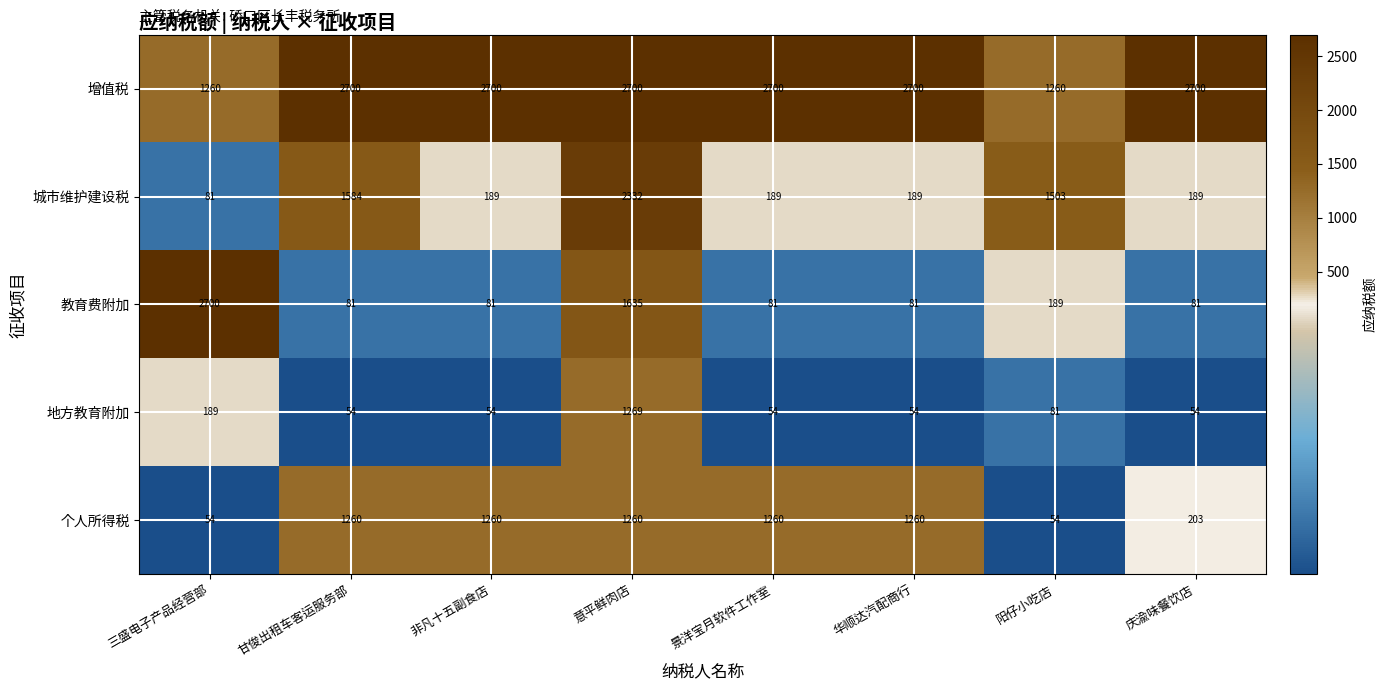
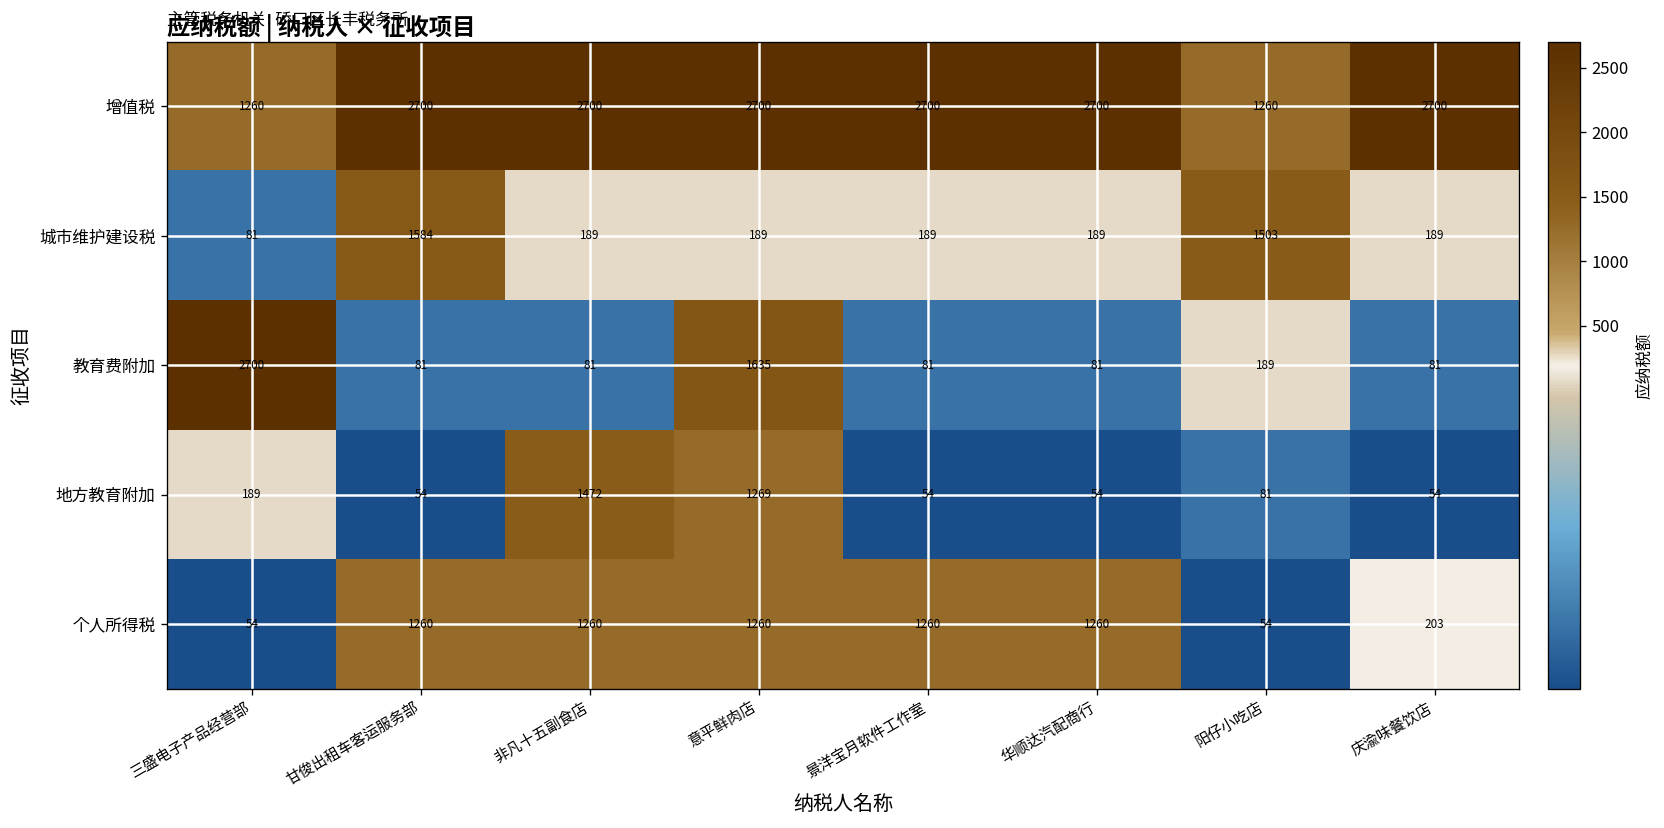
  {
    "增值税": {
      "三盛电子产品经营部": 1260,
      "甘俊出租车客运服务部": 2700,
      "非凡十五副食店": 2700,
      "意平鲜肉店": 2700,
      "景洋宝月软件工作室": 2700,
      "华顺达汽配商行": 2700,
      "阳仔小吃店": 1260,
      "庆渝味餐饮店": 2700
    },
    "城市维护建设税": {
      "三盛电子产品经营部": 81,
      "甘俊出租车客运服务部": 1584,
      "非凡十五副食店": 189,
-     "意平鲜肉店": 2332,
+     "意平鲜肉店": 189,
      "景洋宝月软件工作室": 189,
      "华顺达汽配商行": 189,
      "阳仔小吃店": 1503,
      "庆渝味餐饮店": 189
    },
    "教育费附加": {
      "三盛电子产品经营部": 2700,
      "甘俊出租车客运服务部": 81,
      "非凡十五副食店": 81,
      "意平鲜肉店": 1635,
      "景洋宝月软件工作室": 81,
      "华顺达汽配商行": 81,
      "阳仔小吃店": 189,
      "庆渝味餐饮店": 81
    },
    "地方教育附加": {
      "三盛电子产品经营部": 189,
      "甘俊出租车客运服务部": 54,
-     "非凡十五副食店": 54,
+     "非凡十五副食店": 1472,
      "意平鲜肉店": 1269,
      "景洋宝月软件工作室": 54,
      "华顺达汽配商行": 54,
      "阳仔小吃店": 81,
      "庆渝味餐饮店": 54
    },
    "个人所得税": {
      "三盛电子产品经营部": 54,
      "甘俊出租车客运服务部": 1260,
      "非凡十五副食店": 1260,
      "意平鲜肉店": 1260,
      "景洋宝月软件工作室": 1260,
      "华顺达汽配商行": 1260,
      "阳仔小吃店": 54,
      "庆渝味餐饮店": 203
    }
  }
